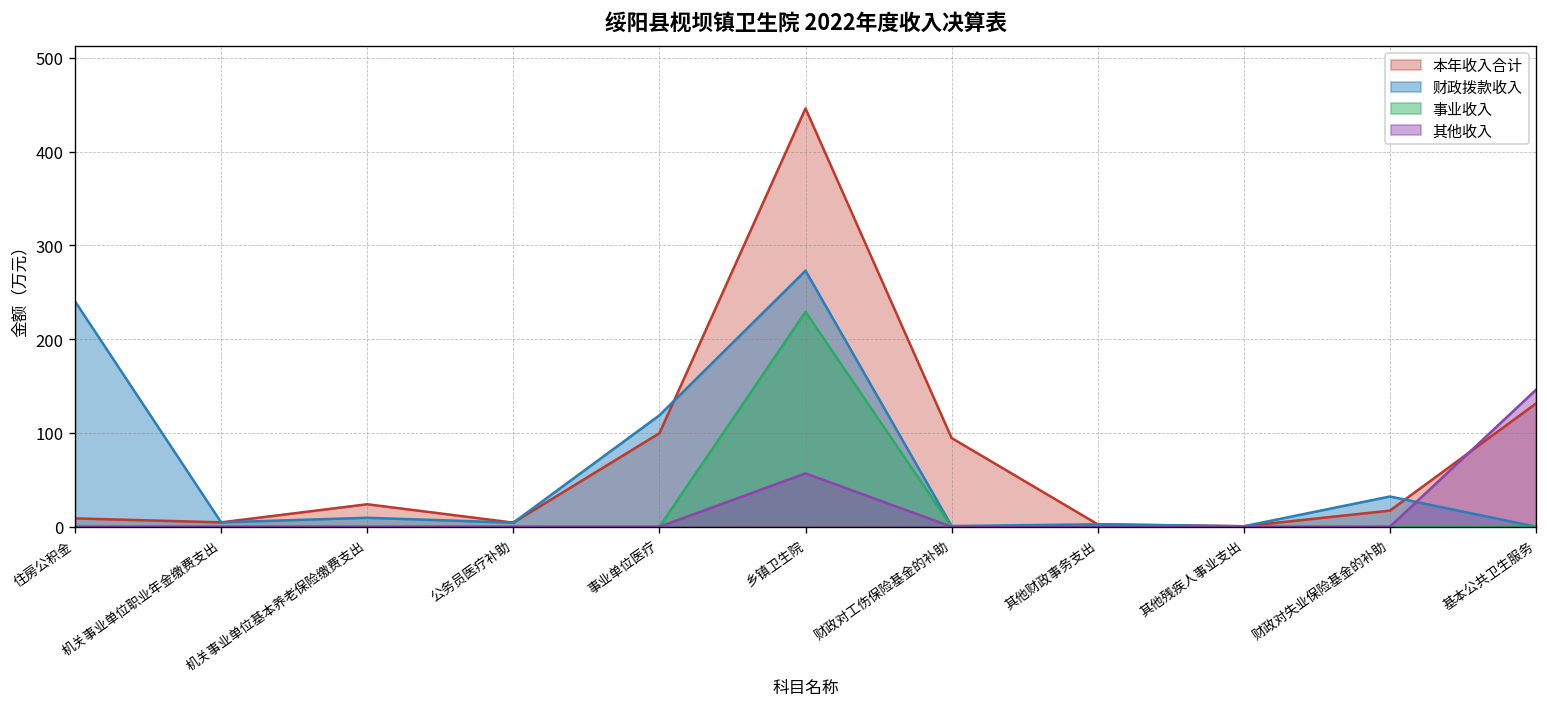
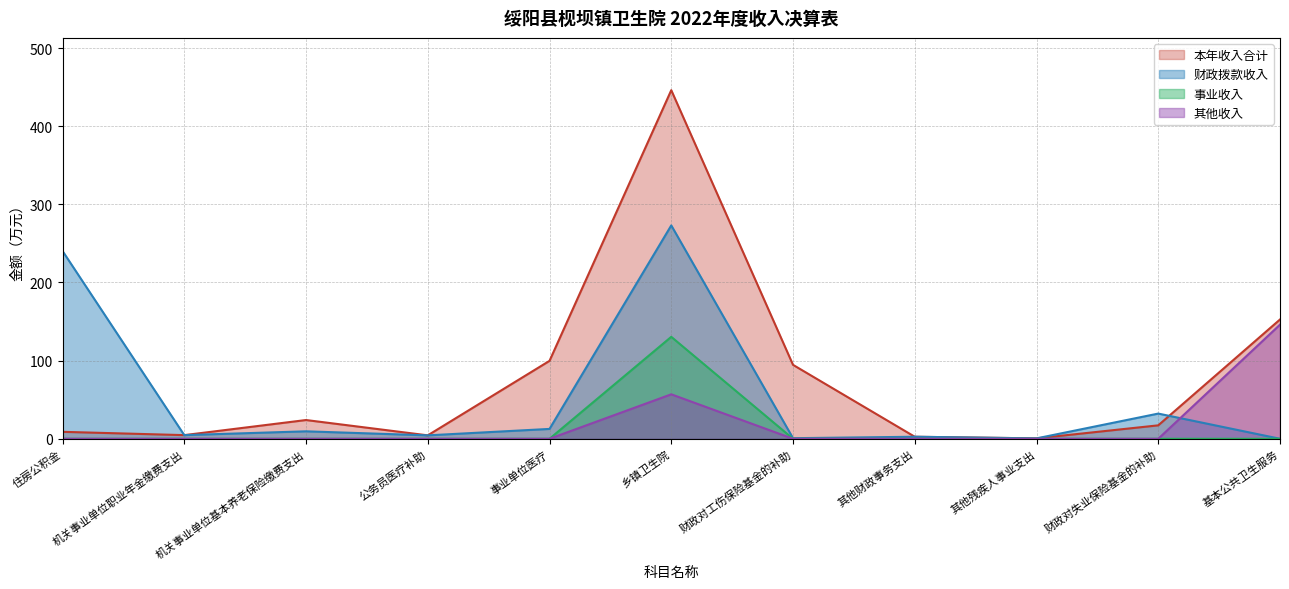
  {
    "本年收入合计": {
      "住房公积金": 10,
      "机关事业单位基本养老保险缴费支出": 20,
      "事业单位医疗": 100,
      "乡镇卫生院": 450,
      "财政对工伤保险基金的补助": 90,
      "财政对失业保险基金的补助": 20,
-     "基本公共卫生服务": 130
+     "基本公共卫生服务": 150
    },
    "财政拨款收入": {
      "住房公积金": 240,
      "机关事业单位基本养老保险缴费支出": 10,
-     "事业单位医疗": 120,
+     "事业单位医疗": 10,
      "乡镇卫生院": 270,
      "财政对失业保险基金的补助": 30
    },
    "事业收入": {
-     "乡镇卫生院": 230
+     "乡镇卫生院": 130
    },
    "其他收入": {
      "乡镇卫生院": 60,
      "基本公共卫生服务": 150
    }
  }
